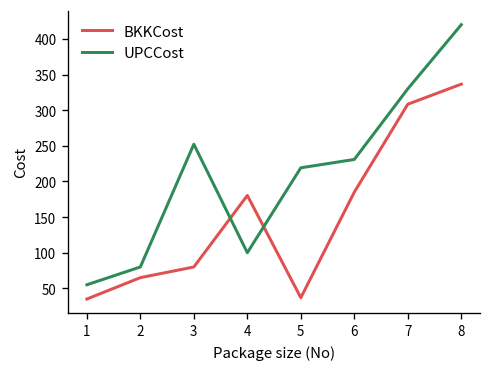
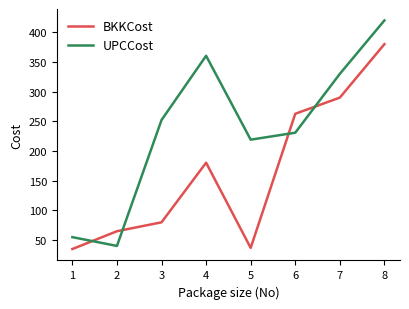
  {
    "BKKCost": {
      "1": 40,
      "2": 70,
      "3": 80,
      "4": 180,
      "5": 40,
-     "6": 190,
-     "7": 310,
-     "8": 340
+     "6": 260,
+     "7": 290,
+     "8": 380
    },
    "UPCCost": {
      "1": 60,
-     "2": 80,
+     "2": 40,
      "3": 250,
-     "4": 100,
+     "4": 360,
      "5": 220,
      "6": 230,
      "7": 330,
      "8": 420
    }
  }
